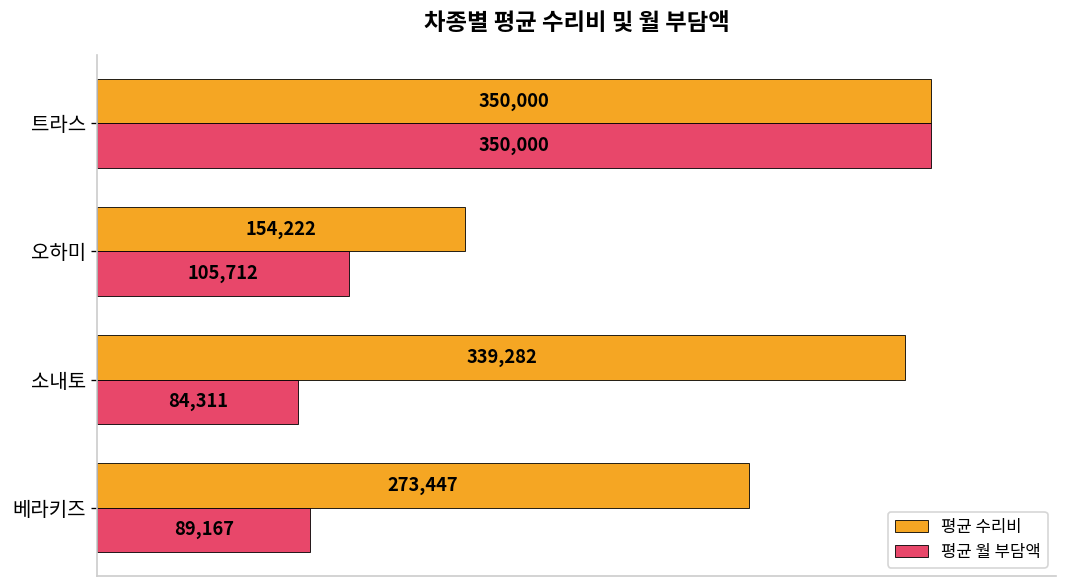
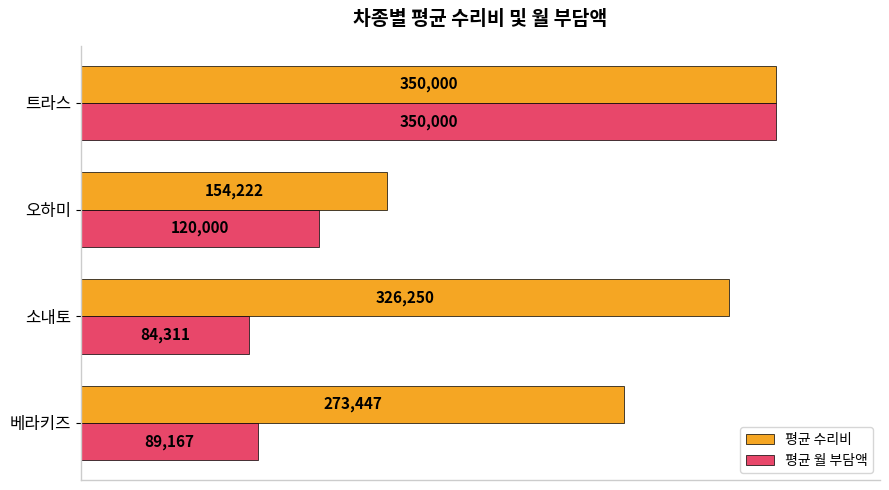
  {
    "평균 수리비": {
      "트라스": "350,000",
      "오하미": "154,222",
-     "소내토": "339,282",
+     "소내토": "326,250",
      "베라키즈": "273,447"
    },
    "평균 월 부담액": {
      "트라스": "350,000",
-     "오하미": "105,712",
+     "오하미": "120,000",
      "소내토": "84,311",
      "베라키즈": "89,167"
    }
  }
